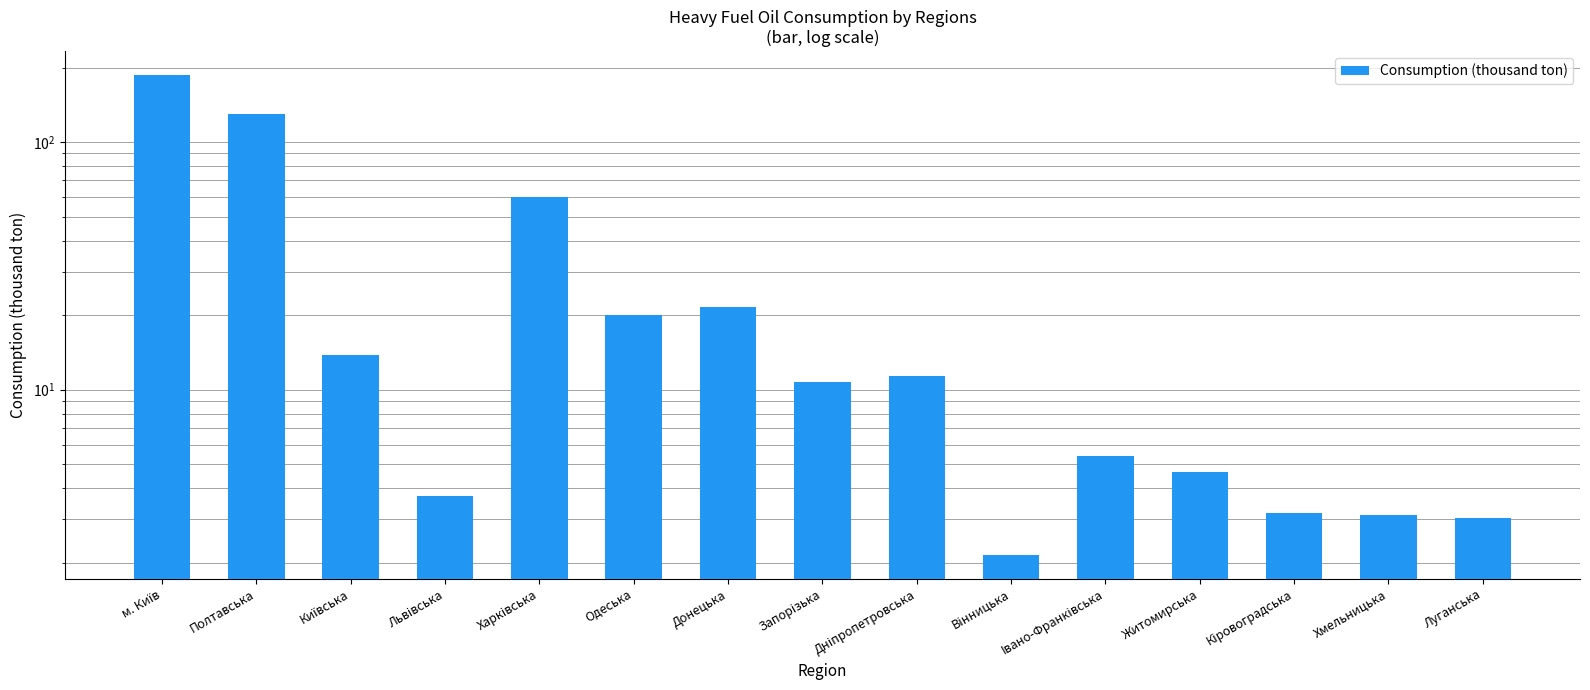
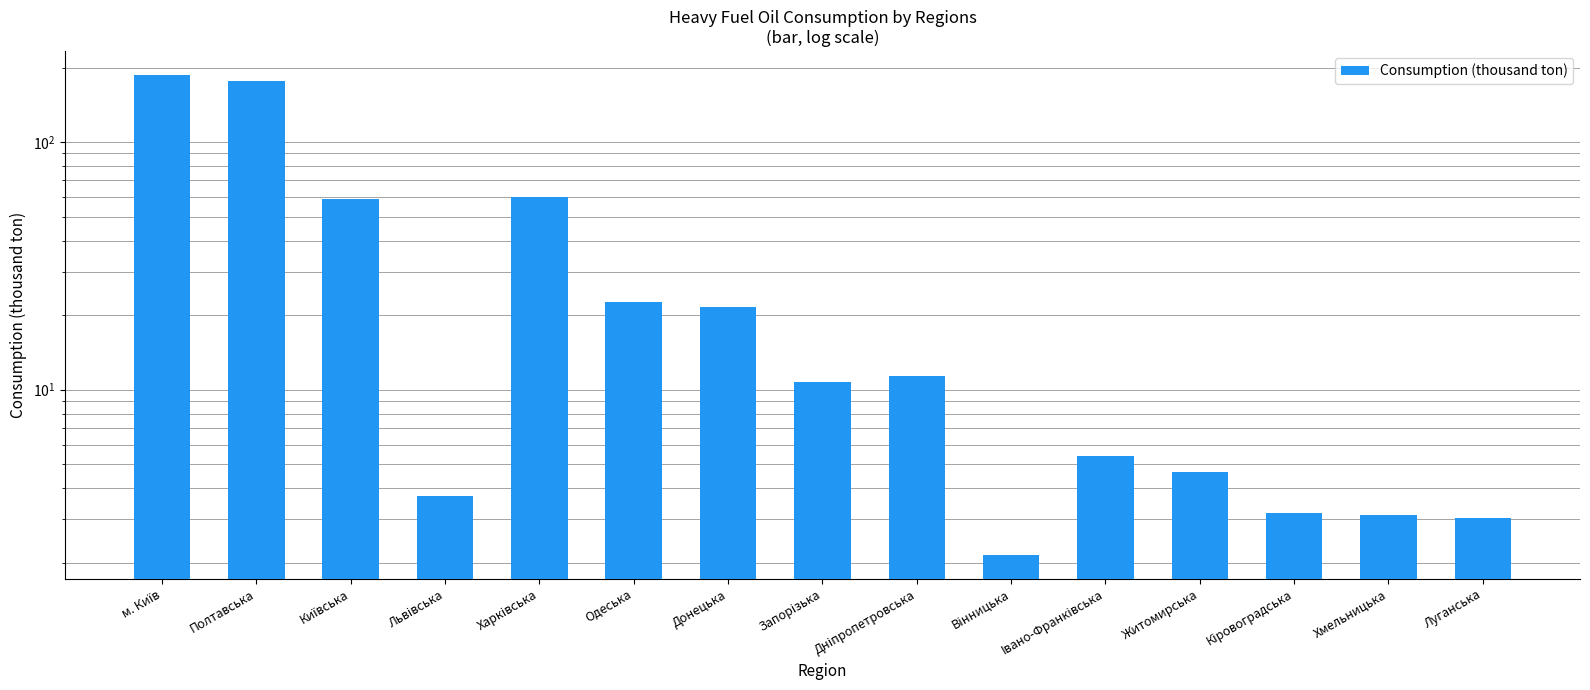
  {
    "м. Київ": 190,
-   "Полтавська": 130,
-   "Київська": 14,
+   "Полтавська": 180,
+   "Київська": 59,
    "Львівська": 3.7,
    "Харківська": 60,
-   "Одеська": 20,
+   "Одеська": 23,
    "Донецька": 22,
    "Запорізька": 11,
    "Дніпропетровська": 11,
    "Вінницька": 2.1,
    "Івано-Франківська": 5.4,
    "Житомирська": 4.7,
    "Кіровоградська": 3.2,
    "Хмельницька": 3.1,
    "Луганська": 3
  }
